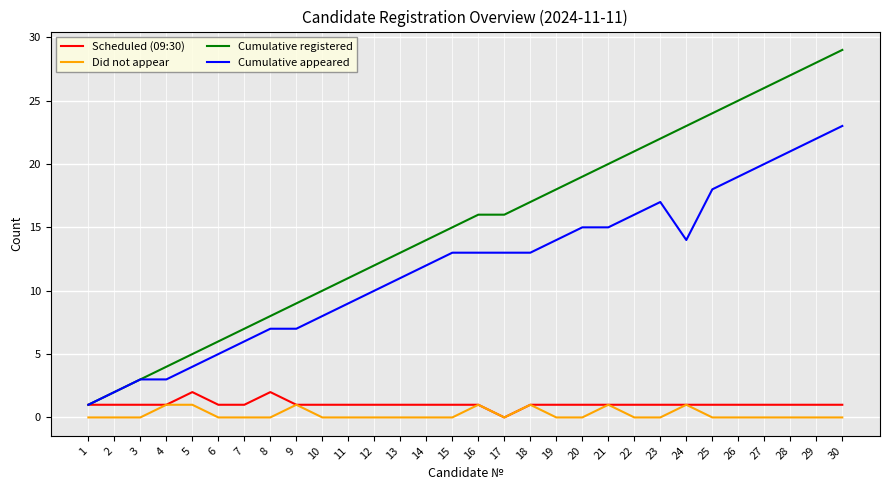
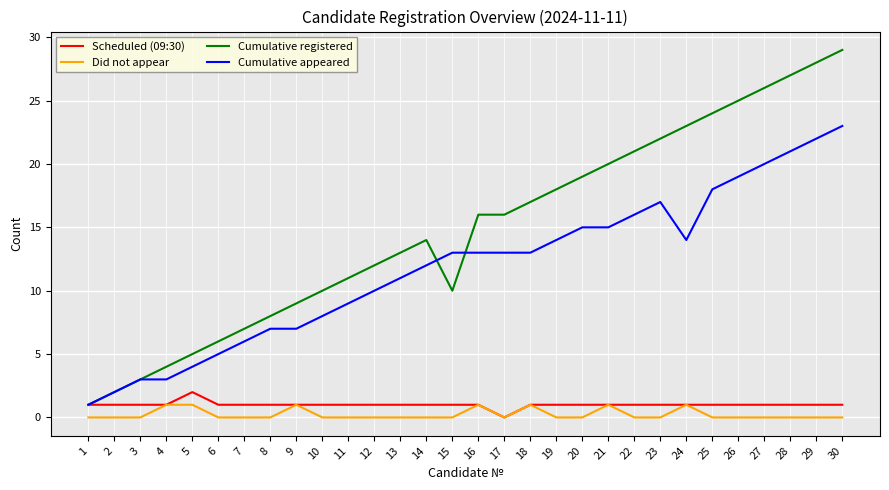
  {
    "Scheduled (09:30)": {
      "2": 1,
      "3": 1,
      "5": 2,
      "6": 1,
      "7": 1,
-     "8": 2,
+     "8": 1,
      "10": 1,
      "11": 1,
      "12": 1,
      "13": 1,
      "14": 1,
      "15": 1,
      "19": 1,
      "20": 1,
      "22": 1,
      "23": 1,
      "25": 1,
      "26": 1,
      "27": 1,
      "28": 1,
      "29": 1,
      "30": 1
    },
    "Did not appear": {
      "1": 0,
      "2": 0,
      "3": 0,
      "5": 1,
      "6": 0,
      "7": 0,
      "8": 0,
      "10": 0,
      "11": 0,
      "12": 0,
      "13": 0,
      "14": 0,
      "15": 0,
      "19": 0,
      "20": 0,
      "22": 0,
      "23": 0,
      "25": 0,
      "26": 0,
      "27": 0,
      "28": 0,
      "29": 0,
      "30": 0
    },
    "Cumulative registered": {
      "4": 4,
      "5": 5,
      "6": 6,
      "7": 7,
      "8": 8,
      "9": 9,
      "10": 10,
      "11": 11,
      "12": 12,
      "13": 13,
      "14": 14,
-     "15": 15,
+     "15": 10,
      "16": 16,
      "17": 16,
      "18": 17,
      "19": 18,
      "20": 19,
      "21": 20,
      "22": 21,
      "23": 22,
      "24": 23,
      "25": 24,
      "26": 25,
      "27": 26,
      "28": 27,
      "29": 28,
      "30": 29
    },
    "Cumulative appeared": {
      "4": 3,
      "5": 4,
      "6": 5,
      "7": 6,
      "8": 7,
      "9": 7,
      "10": 8,
      "11": 9,
      "12": 10,
      "13": 11,
      "14": 12,
      "15": 13,
      "16": 13,
      "17": 13,
      "18": 13,
      "19": 14,
      "20": 15,
      "21": 15,
      "22": 16,
      "23": 17,
      "24": 14,
      "25": 18,
      "26": 19,
      "27": 20,
      "28": 21,
      "29": 22,
      "30": 23
    }
  }
